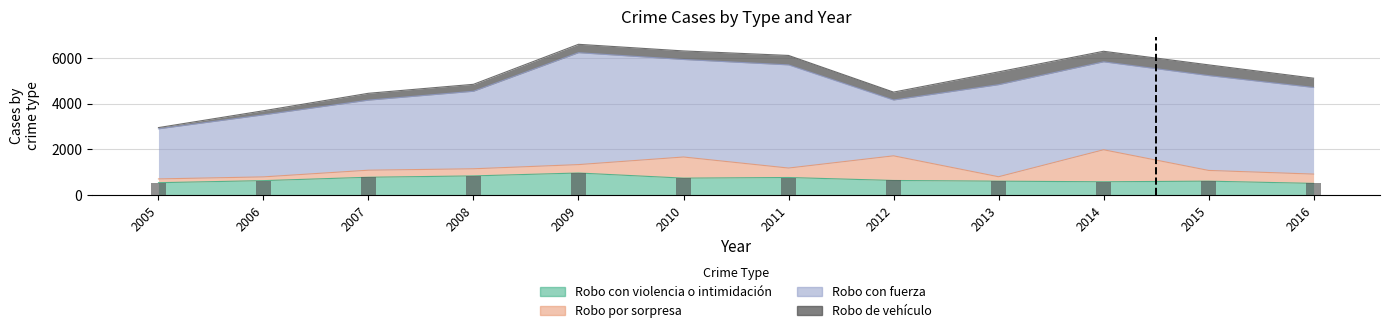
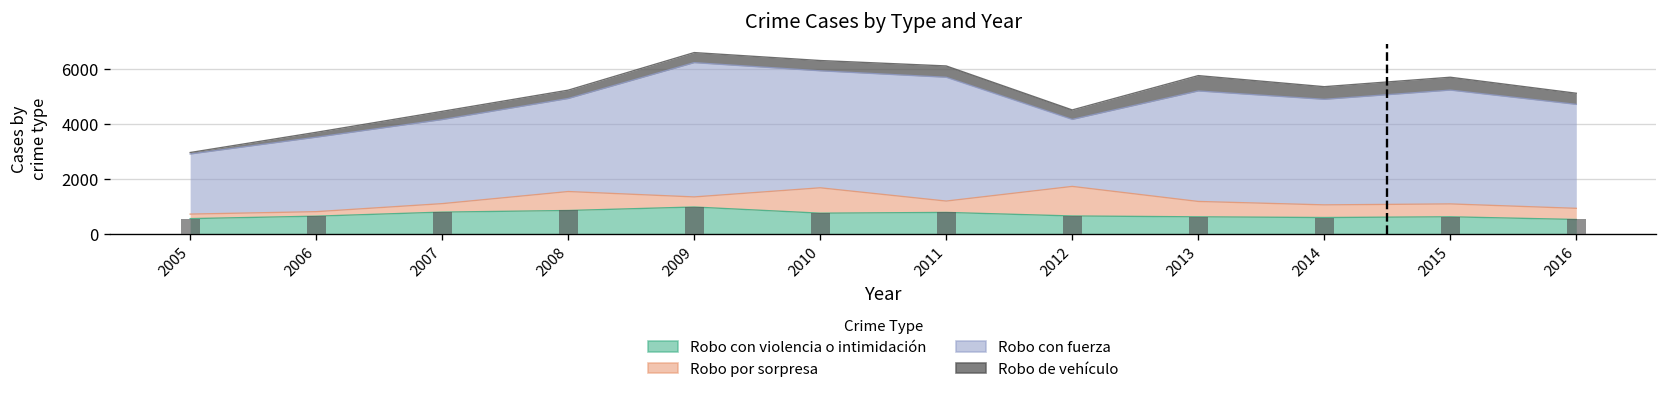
  {
    "Robo con violencia o intimidación": {
      "2005": 500,
      "2006": 600,
      "2007": 800,
      "2008": 800,
      "2009": 1000,
      "2010": 700,
      "2011": 800,
      "2012": 600,
      "2013": 600,
      "2014": 600,
      "2015": 600,
      "2016": 500
    },
    "Robo por sorpresa": {
      "2005": 200,
      "2006": 200,
      "2007": 300,
-     "2008": 300,
+     "2008": 700,
      "2009": 400,
      "2010": 900,
      "2011": 400,
      "2012": 1100,
-     "2013": 200,
-     "2014": 1400,
+     "2013": 600,
+     "2014": 500,
      "2015": 500,
      "2016": 400
    },
    "Robo con fuerza": {
      "2006": 2700,
      "2007": 3100,
      "2008": 3400,
      "2009": 4900,
      "2010": 4300,
      "2011": 4500,
      "2012": 2400,
      "2013": 4000,
      "2014": 3900,
      "2015": 4200,
      "2016": 3800
    }
  }
